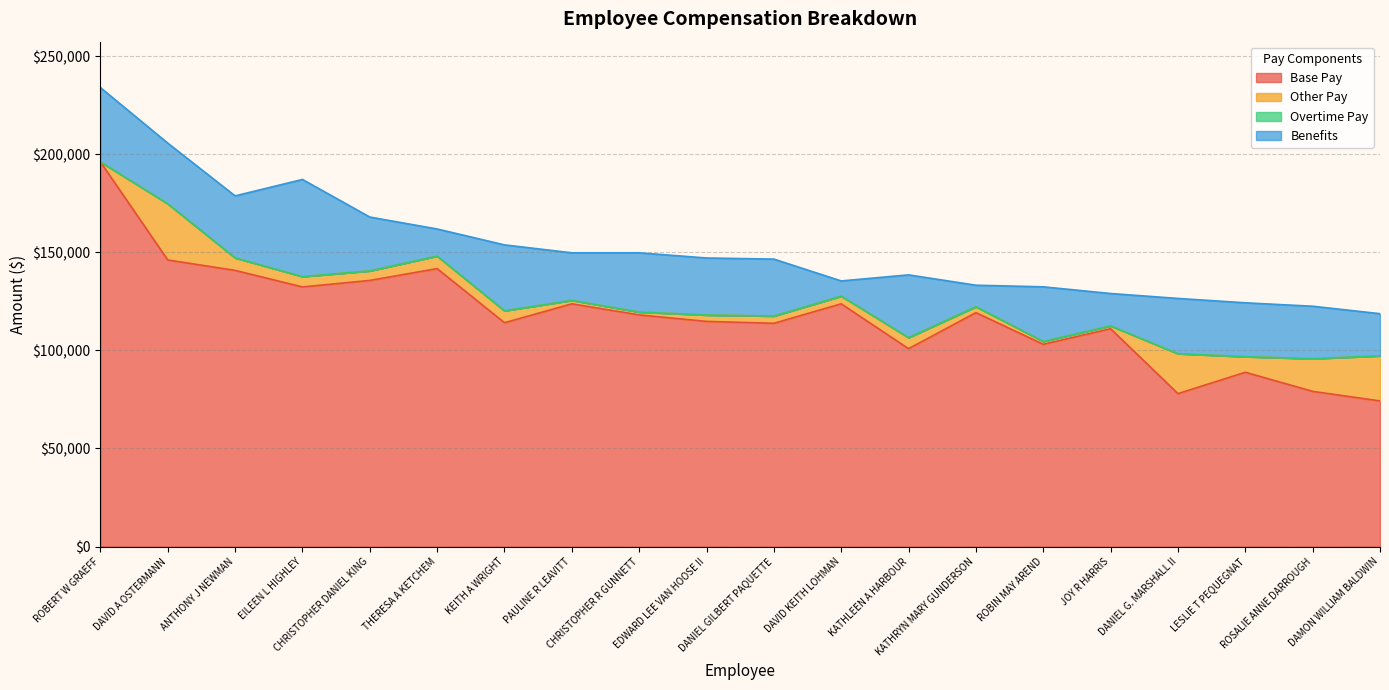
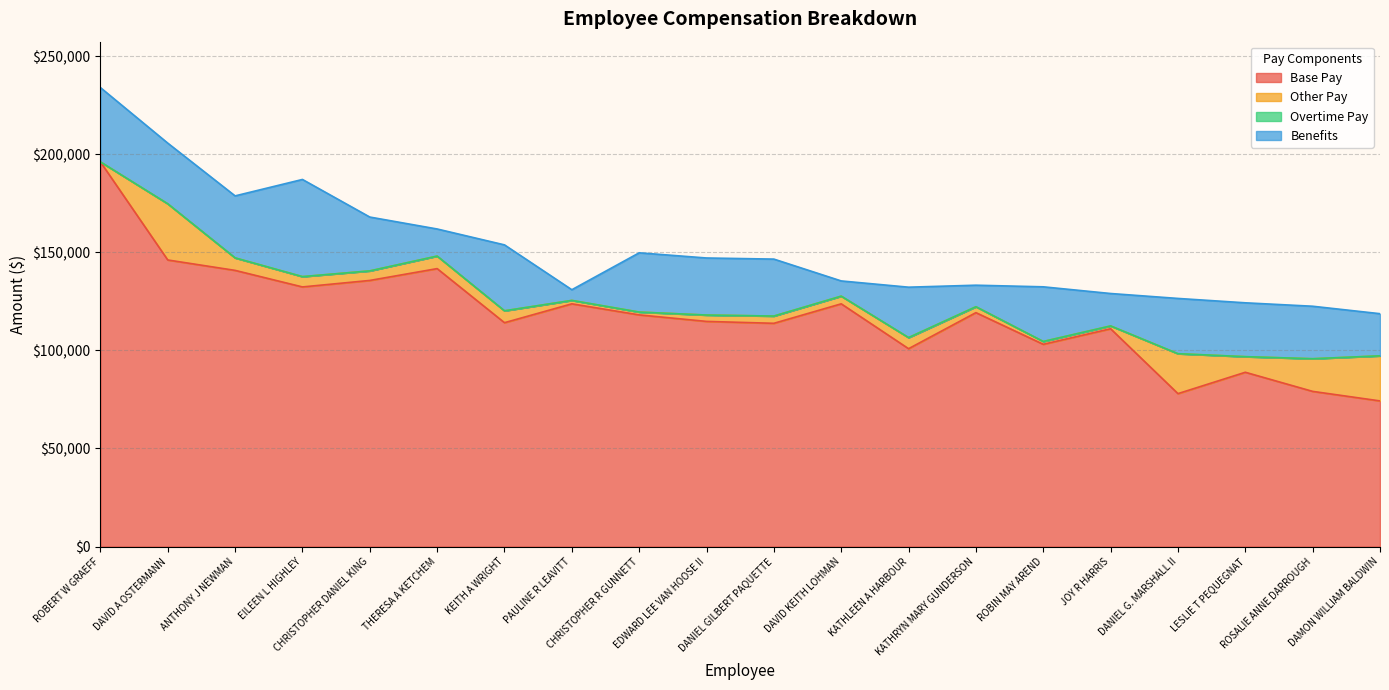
  {
    "Base Pay": {
      "DAVID A OSTERMANN": "$146,000",
      "ANTHONY J NEWMAN": "$141,000",
      "EILEEN L HIGHLEY": "$132,000",
      "CHRISTOPHER DANIEL KING": "$136,000",
      "THERESA A KETCHEM": "$142,000",
      "KEITH A WRIGHT": "$114,000",
      "PAULINE R LEAVITT": "$124,000",
      "CHRISTOPHER R GUNNETT": "$118,000",
      "EDWARD LEE VAN HOOSE II": "$115,000",
      "DANIEL GILBERT PAQUETTE": "$114,000",
      "DAVID KEITH LOHMAN": "$124,000",
      "KATHLEEN A HARBOUR": "$101,000",
      "KATHRYN MARY GUNDERSON": "$119,000",
      "ROBIN MAY AREND": "$103,000",
      "JOY R HARRIS": "$111,000",
      "DANIEL G. MARSHALL II": "$78,000",
      "LESLIE T PEQUEGNAT": "$89,000",
      "ROSALIE ANNE DARROUGH": "$79,000",
      "DAMON WILLIAM BALDWIN": "$74,000"
    },
    "Benefits": {
      "ROBERT W GRAEFF": "$38,000",
      "DAVID A OSTERMANN": "$31,000",
      "ANTHONY J NEWMAN": "$32,000",
      "EILEEN L HIGHLEY": "$50,000",
      "CHRISTOPHER DANIEL KING": "$27,000",
      "THERESA A KETCHEM": "$14,000",
      "KEITH A WRIGHT": "$34,000",
-     "PAULINE R LEAVITT": "$24,000",
+     "PAULINE R LEAVITT": "$5,000",
      "CHRISTOPHER R GUNNETT": "$30,000",
      "EDWARD LEE VAN HOOSE II": "$29,000",
      "DANIEL GILBERT PAQUETTE": "$29,000",
      "DAVID KEITH LOHMAN": "$8,000",
-     "KATHLEEN A HARBOUR": "$32,000",
+     "KATHLEEN A HARBOUR": "$26,000",
      "KATHRYN MARY GUNDERSON": "$11,000",
      "ROBIN MAY AREND": "$28,000",
      "JOY R HARRIS": "$17,000",
      "DANIEL G. MARSHALL II": "$28,000",
      "LESLIE T PEQUEGNAT": "$27,000",
      "ROSALIE ANNE DARROUGH": "$27,000",
      "DAMON WILLIAM BALDWIN": "$21,000"
    }
  }
